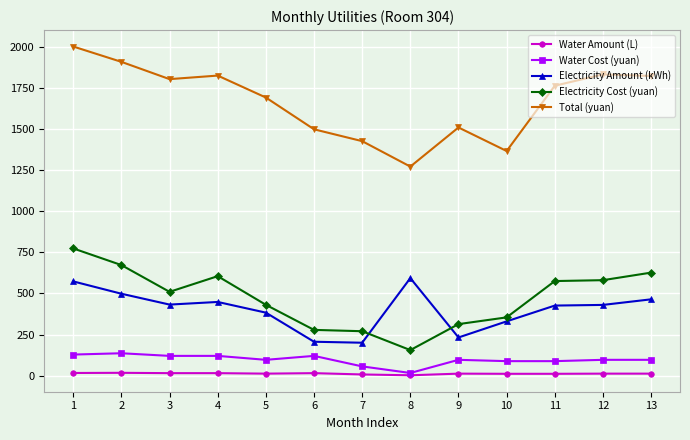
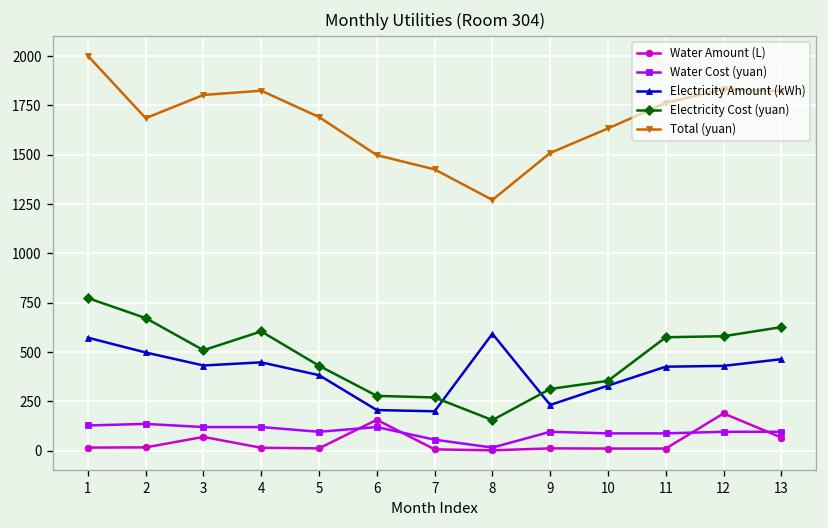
  {
    "Water Amount (L)": {
      "1": 20,
      "2": 20,
-     "3": 20,
+     "3": 70,
      "4": 20,
      "5": 10,
-     "6": 20,
+     "6": 160,
      "7": 10,
      "9": 10,
      "10": 10,
      "11": 10,
-     "12": 10,
-     "13": 10
+     "12": 190,
+     "13": 70
    },
    "Water Cost (yuan)": {
      "1": 130,
      "2": 140,
      "3": 120,
      "4": 120,
      "5": 100,
      "6": 120,
      "7": 60,
      "9": 100,
      "10": 90,
      "11": 90,
      "12": 100,
      "13": 100
    },
    "Electricity Amount (kWh)": {
      "1": 570,
      "2": 500,
      "3": 430,
      "4": 450,
      "5": 380,
      "6": 210,
      "7": 200,
      "8": 590,
      "9": 230,
      "10": 330,
      "11": 430,
      "12": 430,
      "13": 460
    },
    "Electricity Cost (yuan)": {
      "1": 770,
      "2": 670,
      "3": 510,
      "4": 600,
      "5": 430,
      "6": 280,
      "7": 270,
      "8": 160,
      "9": 310,
      "10": 350,
      "11": 580,
      "12": 580,
      "13": 630
    },
    "Total (yuan)": {
      "1": 2000,
-     "2": 1910,
+     "2": 1690,
      "3": 1800,
      "4": 1820,
      "5": 1690,
      "6": 1500,
      "7": 1430,
      "8": 1270,
      "9": 1510,
-     "10": 1370
+     "10": 1630
    }
  }
